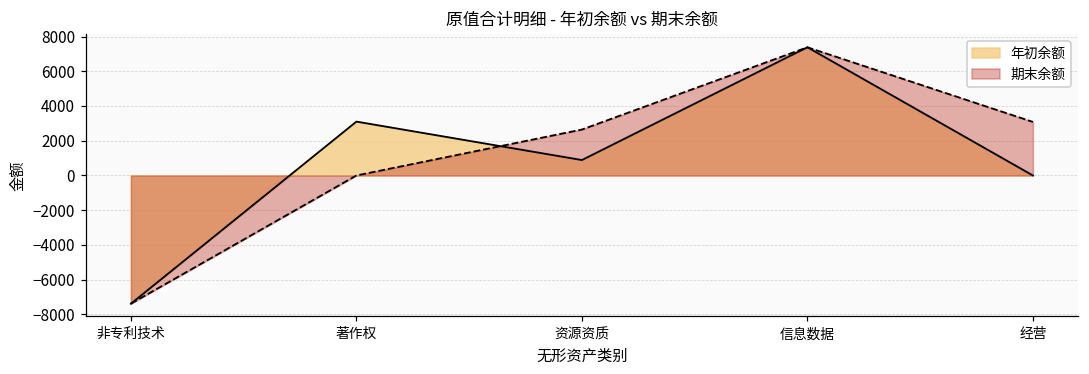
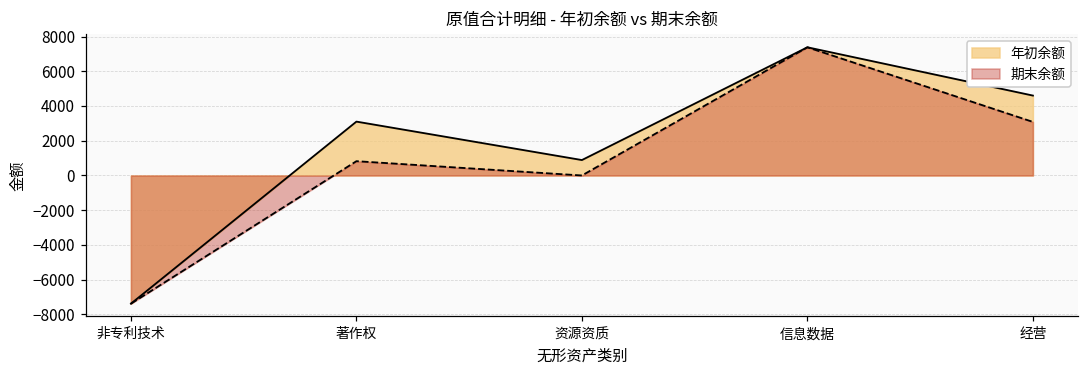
  {
    "年初余额": {
-     "经营": 0
+     "经营": 4600
    },
    "期末余额": {
-     "著作权": 0,
-     "资源资质": 2600
+     "著作权": 800,
+     "资源资质": 0
    }
  }
